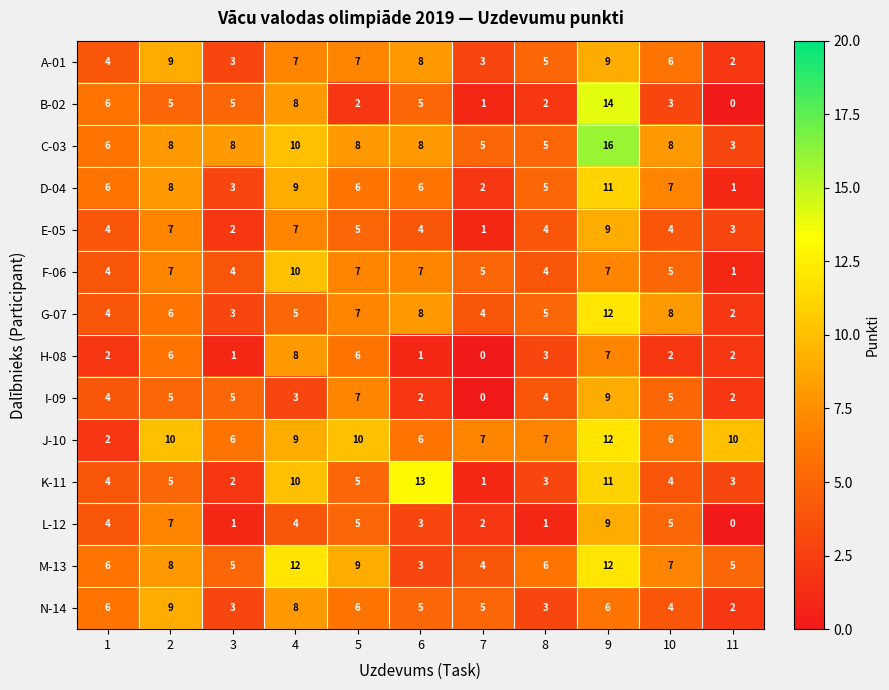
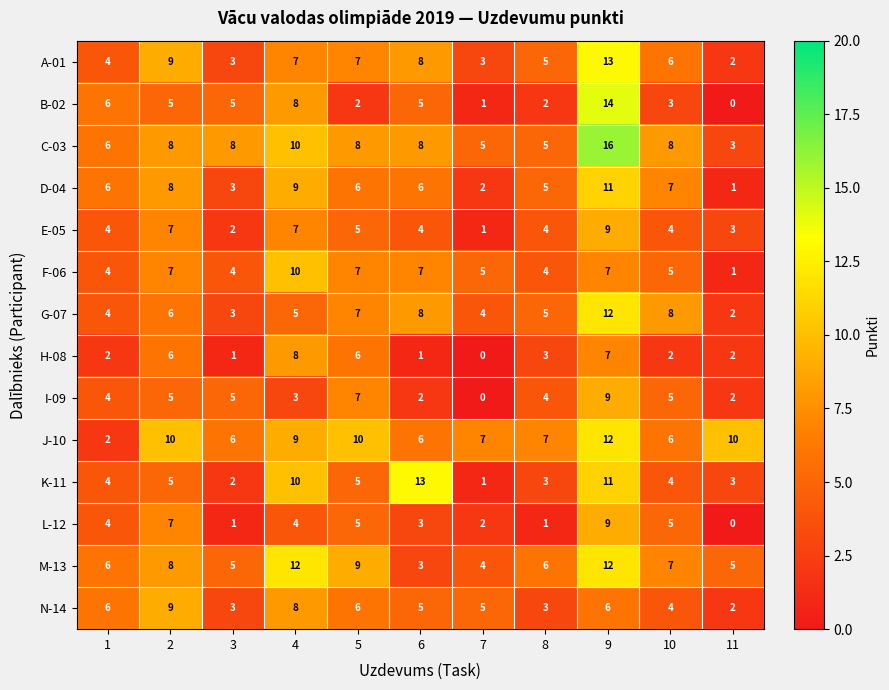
  {
    "A-01": {
      "1": 4,
      "2": 9,
      "3": 3,
      "4": 7,
      "5": 7,
      "6": 8,
      "7": 3,
      "8": 5,
-     "9": 9,
+     "9": 13,
      "10": 6,
      "11": 2
    },
    "B-02": {
      "1": 6,
      "2": 5,
      "3": 5,
      "4": 8,
      "5": 2,
      "6": 5,
      "7": 1,
      "8": 2,
      "9": 14,
      "10": 3,
      "11": 0
    },
    "C-03": {
      "1": 6,
      "2": 8,
      "3": 8,
      "4": 10,
      "5": 8,
      "6": 8,
      "7": 5,
      "8": 5,
      "9": 16,
      "10": 8,
      "11": 3
    },
    "D-04": {
      "1": 6,
      "2": 8,
      "3": 3,
      "4": 9,
      "5": 6,
      "6": 6,
      "7": 2,
      "8": 5,
      "9": 11,
      "10": 7,
      "11": 1
    },
    "E-05": {
      "1": 4,
      "2": 7,
      "3": 2,
      "4": 7,
      "5": 5,
      "6": 4,
      "7": 1,
      "8": 4,
      "9": 9,
      "10": 4,
      "11": 3
    },
    "F-06": {
      "1": 4,
      "2": 7,
      "3": 4,
      "4": 10,
      "5": 7,
      "6": 7,
      "7": 5,
      "8": 4,
      "9": 7,
      "10": 5,
      "11": 1
    },
    "G-07": {
      "1": 4,
      "2": 6,
      "3": 3,
      "4": 5,
      "5": 7,
      "6": 8,
      "7": 4,
      "8": 5,
      "9": 12,
      "10": 8,
      "11": 2
    },
    "H-08": {
      "1": 2,
      "2": 6,
      "3": 1,
      "4": 8,
      "5": 6,
      "6": 1,
      "7": 0,
      "8": 3,
      "9": 7,
      "10": 2,
      "11": 2
    },
    "I-09": {
      "1": 4,
      "2": 5,
      "3": 5,
      "4": 3,
      "5": 7,
      "6": 2,
      "7": 0,
      "8": 4,
      "9": 9,
      "10": 5,
      "11": 2
    },
    "J-10": {
      "1": 2,
      "2": 10,
      "3": 6,
      "4": 9,
      "5": 10,
      "6": 6,
      "7": 7,
      "8": 7,
      "9": 12,
      "10": 6,
      "11": 10
    },
    "K-11": {
      "1": 4,
      "2": 5,
      "3": 2,
      "4": 10,
      "5": 5,
      "6": 13,
      "7": 1,
      "8": 3,
      "9": 11,
      "10": 4,
      "11": 3
    },
    "L-12": {
      "1": 4,
      "2": 7,
      "3": 1,
      "4": 4,
      "5": 5,
      "6": 3,
      "7": 2,
      "8": 1,
      "9": 9,
      "10": 5,
      "11": 0
    },
    "M-13": {
      "1": 6,
      "2": 8,
      "3": 5,
      "4": 12,
      "5": 9,
      "6": 3,
      "7": 4,
      "8": 6,
      "9": 12,
      "10": 7,
      "11": 5
    },
    "N-14": {
      "1": 6,
      "2": 9,
      "3": 3,
      "4": 8,
      "5": 6,
      "6": 5,
      "7": 5,
      "8": 3,
      "9": 6,
      "10": 4,
      "11": 2
    }
  }
